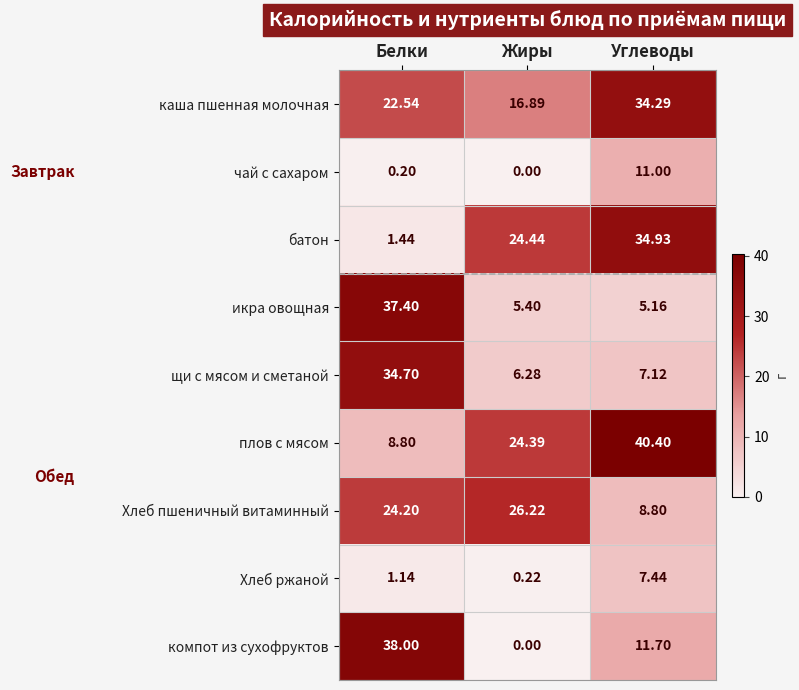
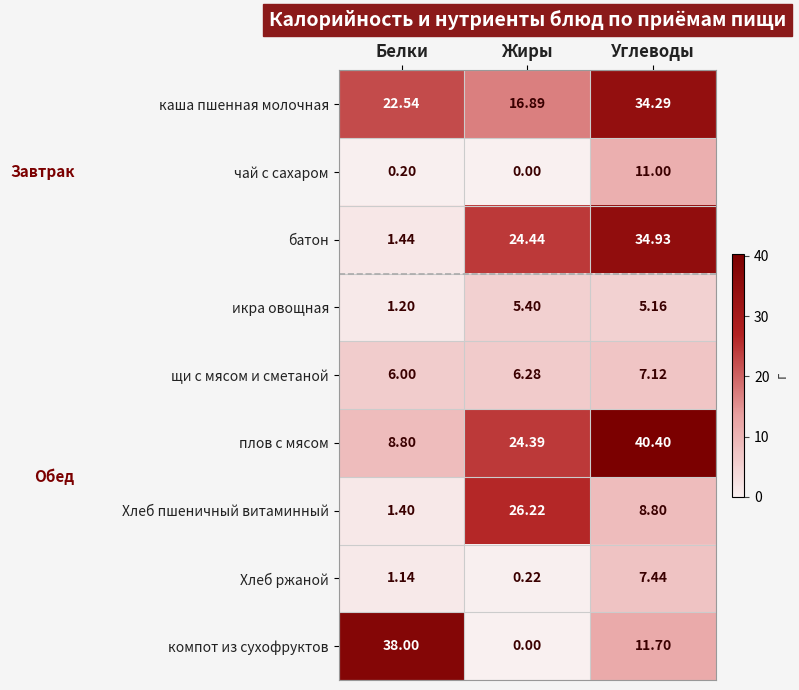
  {
    "каша пшенная молочная": {
      "Белки": 22.54,
      "Жиры": 16.89,
      "Углеводы": 34.29
    },
    "чай с сахаром": {
      "Белки": 0.20,
      "Жиры": 0.00,
      "Углеводы": 11.00
    },
    "батон": {
      "Белки": 1.44,
      "Жиры": 24.44,
      "Углеводы": 34.93
    },
    "икра овощная": {
-     "Белки": 37.40,
+     "Белки": 1.20,
      "Жиры": 5.40,
      "Углеводы": 5.16
    },
    "щи с мясом и сметаной": {
-     "Белки": 34.70,
+     "Белки": 6.00,
      "Жиры": 6.28,
      "Углеводы": 7.12
    },
    "плов с мясом": {
      "Белки": 8.80,
      "Жиры": 24.39,
      "Углеводы": 40.40
    },
    "Хлеб пшеничный витаминный": {
-     "Белки": 24.20,
+     "Белки": 1.40,
      "Жиры": 26.22,
      "Углеводы": 8.80
    },
    "Хлеб ржаной": {
      "Белки": 1.14,
      "Жиры": 0.22,
      "Углеводы": 7.44
    },
    "компот из сухофруктов": {
      "Белки": 38.00,
      "Жиры": 0.00,
      "Углеводы": 11.70
    }
  }
